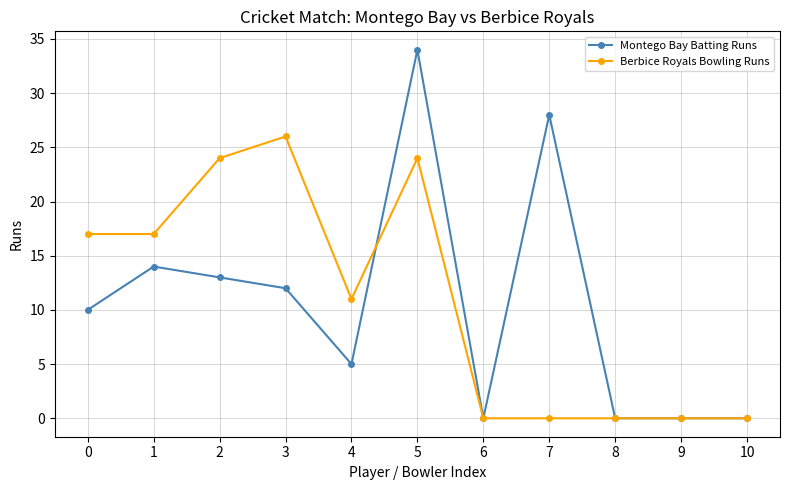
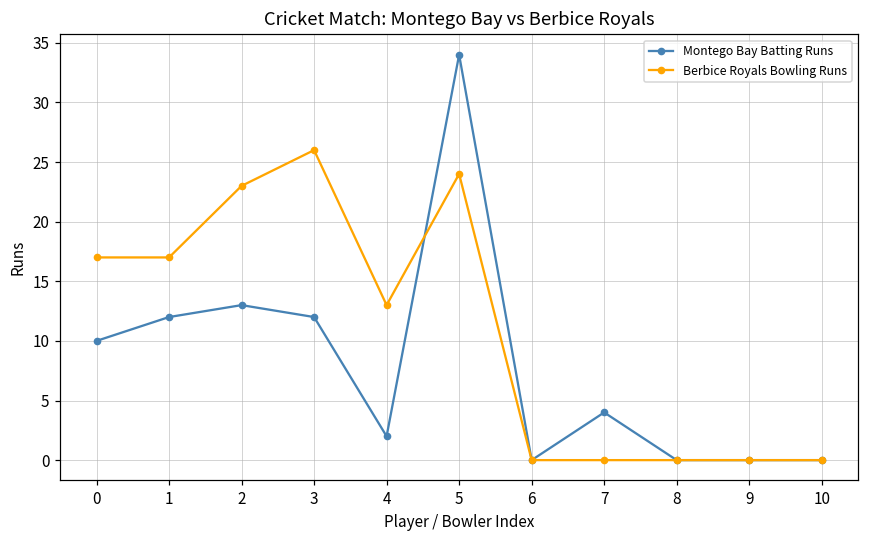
  {
    "Montego Bay Batting Runs": {
      "0": 10,
-     "1": 14,
+     "1": 12,
      "2": 13,
      "3": 12,
-     "4": 5,
+     "4": 2,
      "5": 34,
-     "7": 28
+     "7": 4
    },
    "Berbice Royals Bowling Runs": {
      "0": 17,
      "1": 17,
-     "2": 24,
+     "2": 23,
      "3": 26,
-     "4": 11,
+     "4": 13,
      "5": 24,
      "7": 0
    }
  }
